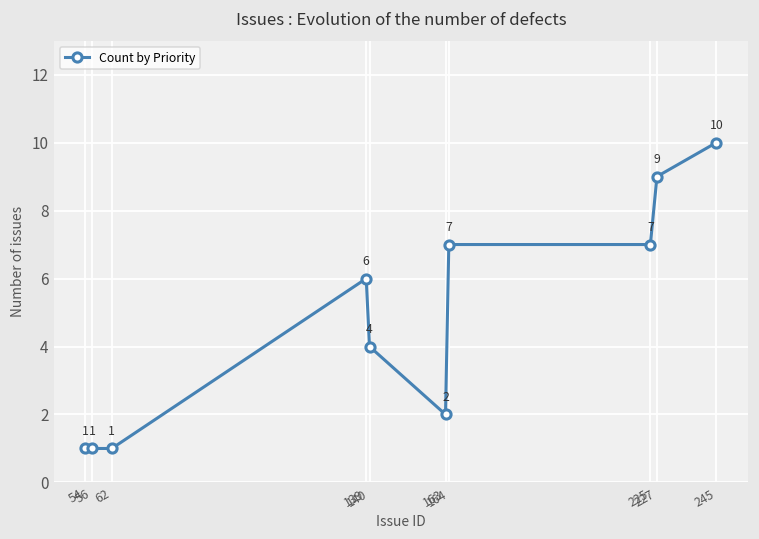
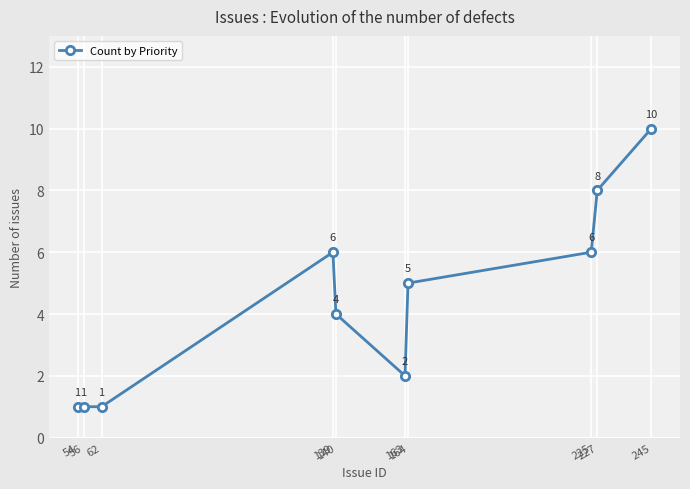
  {
    "54": 1,
    "56": 1,
    "62": 1,
    "139": 6,
    "140": 4,
    "163": 2,
-   "164": 7,
-   "225": 7,
-   "227": 9,
+   "164": 5,
+   "225": 6,
+   "227": 8,
    "245": 10
  }
